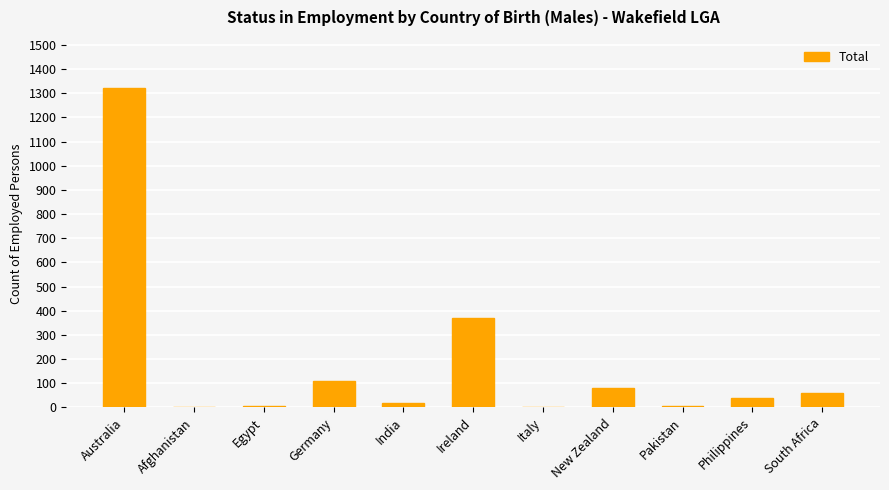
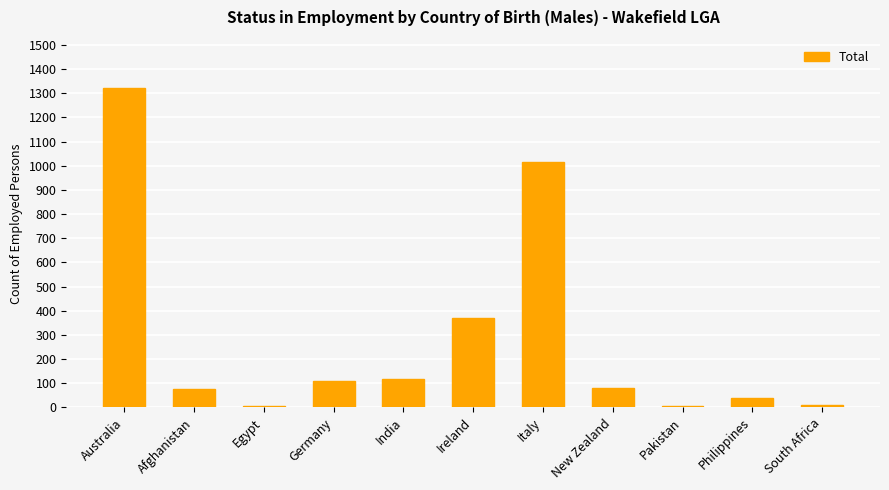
  {
    "Australia": 1320,
-   "Afghanistan": 0,
+   "Afghanistan": 80,
    "Germany": 110,
-   "India": 20,
+   "India": 120,
    "Ireland": 370,
-   "Italy": 0,
+   "Italy": 1020,
    "New Zealand": 80,
    "Philippines": 40,
-   "South Africa": 60
+   "South Africa": 10
  }
